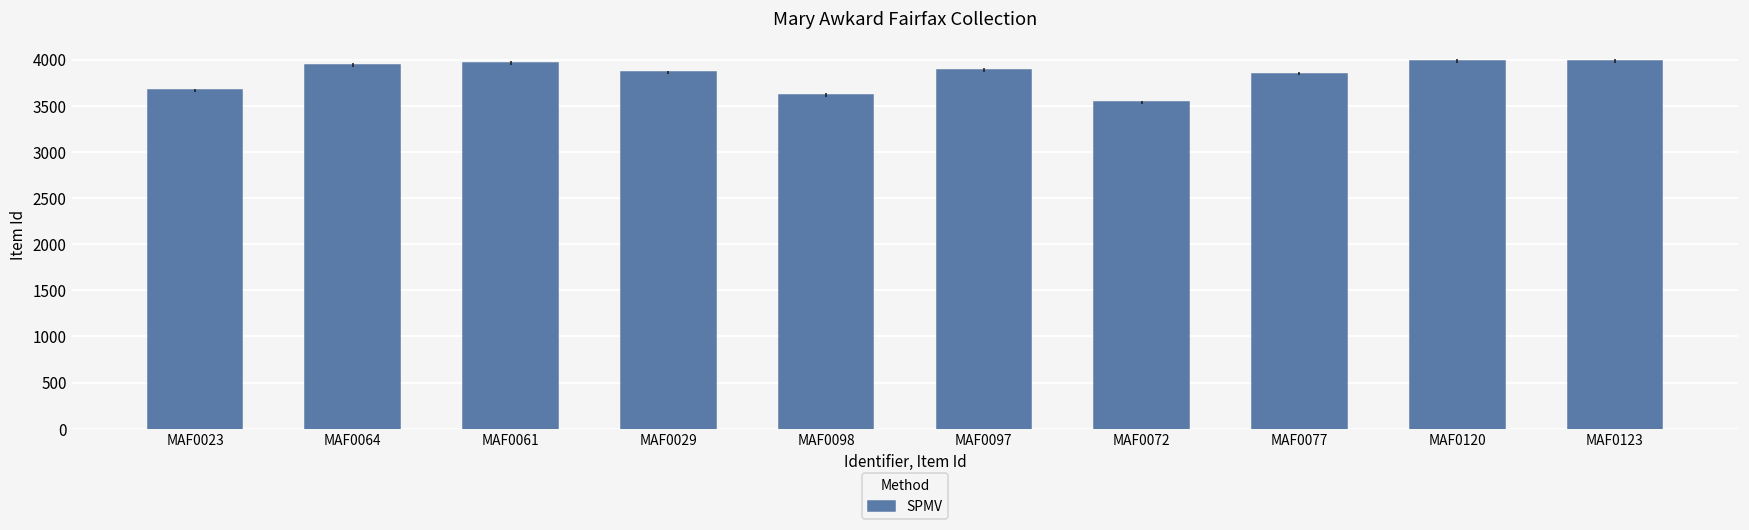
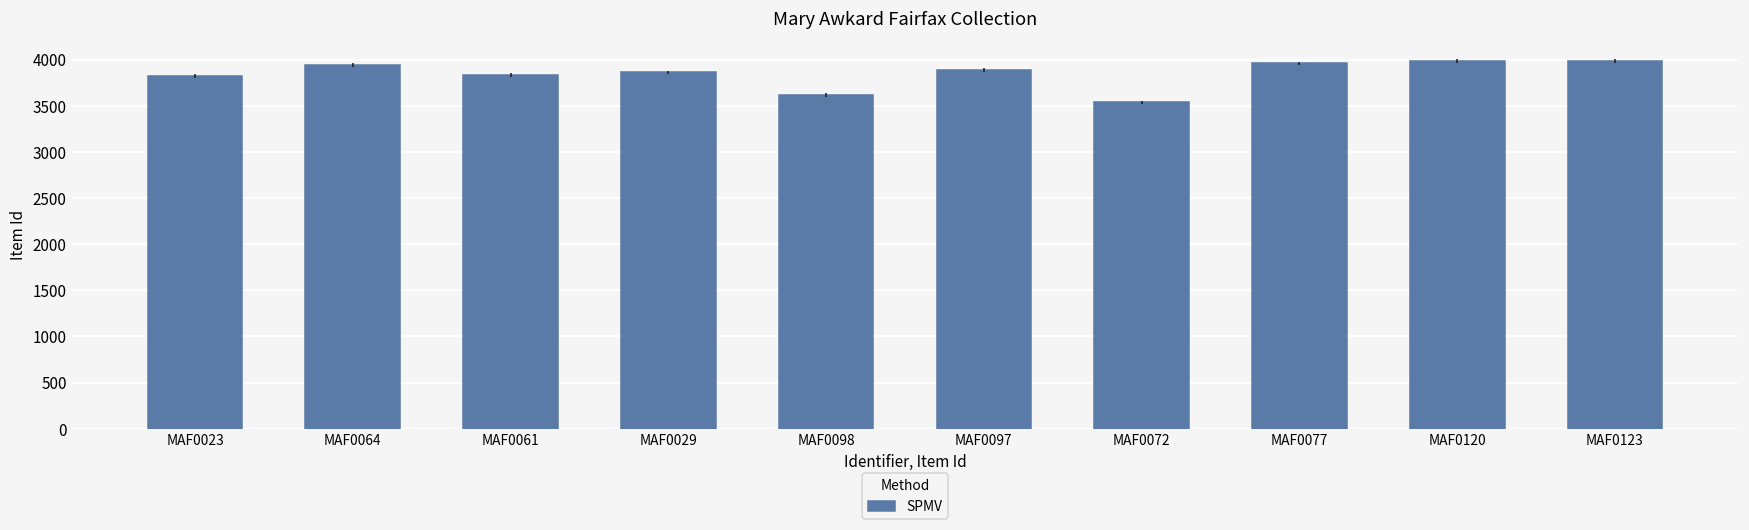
  {
-   "MAF0023": 3700,
+   "MAF0023": 3800,
    "MAF0064": 3900,
-   "MAF0061": 4000,
+   "MAF0061": 3800,
    "MAF0029": 3900,
    "MAF0098": 3600,
    "MAF0097": 3900,
    "MAF0072": 3500,
-   "MAF0077": 3900,
+   "MAF0077": 4000,
    "MAF0120": 4000,
    "MAF0123": 4000
  }
